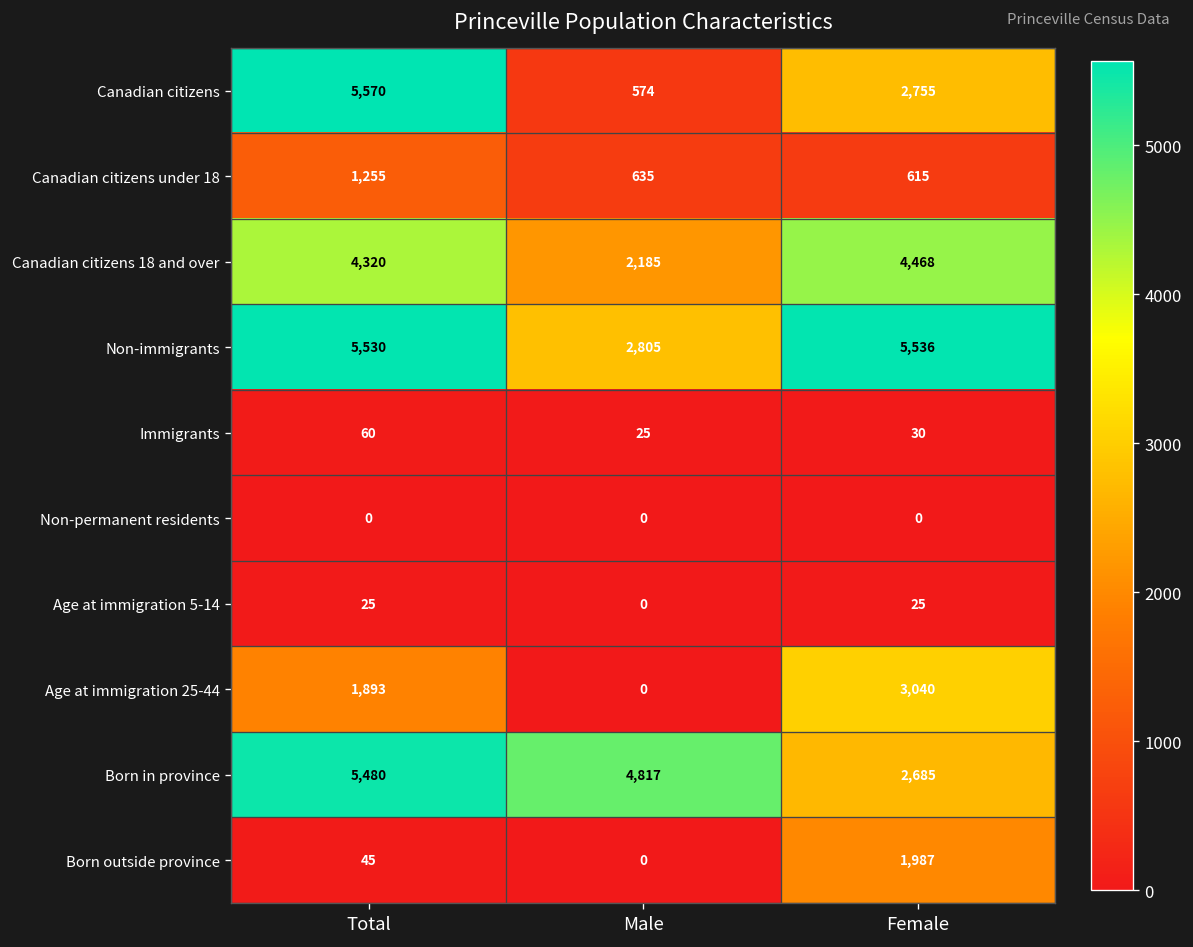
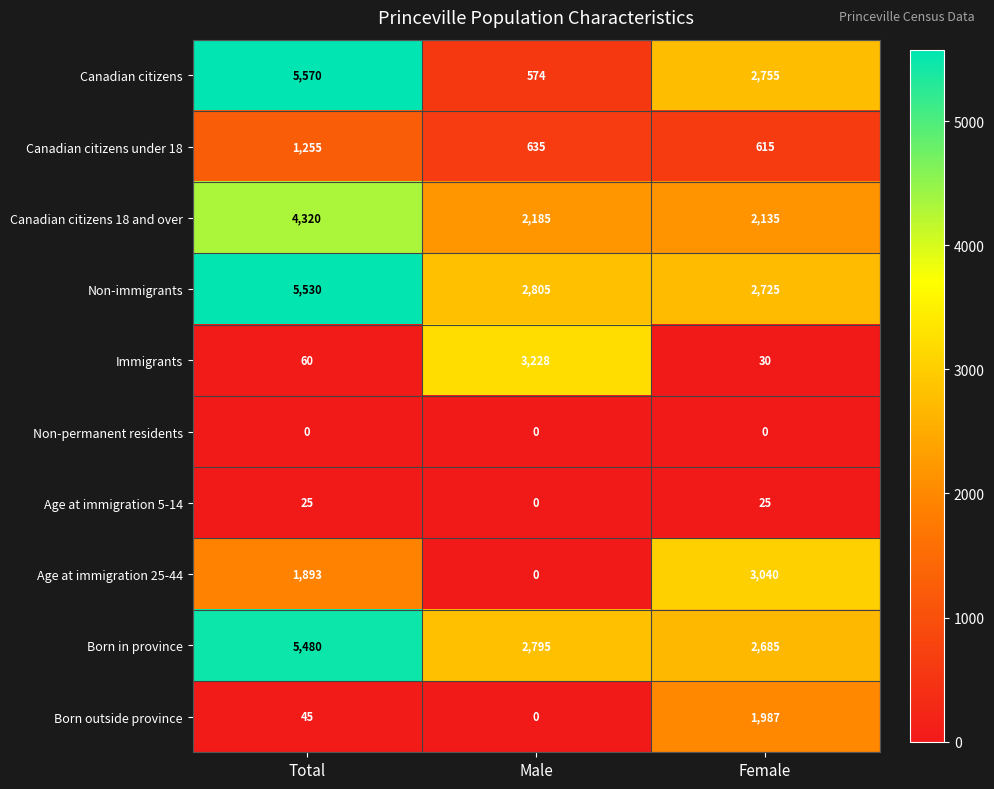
  {
    "Canadian citizens": {
      "Total": "5,570",
      "Male": "574",
      "Female": "2,755"
    },
    "Canadian citizens under 18": {
      "Total": "1,255",
      "Male": "635",
      "Female": "615"
    },
    "Canadian citizens 18 and over": {
      "Total": "4,320",
      "Male": "2,185",
-     "Female": "4,468"
+     "Female": "2,135"
    },
    "Non-immigrants": {
      "Total": "5,530",
      "Male": "2,805",
-     "Female": "5,536"
+     "Female": "2,725"
    },
    "Immigrants": {
      "Total": "60",
-     "Male": "25",
+     "Male": "3,228",
      "Female": "30"
    },
    "Non-permanent residents": {
      "Total": "0",
      "Male": "0",
      "Female": "0"
    },
    "Age at immigration 5-14": {
      "Total": "25",
      "Male": "0",
      "Female": "25"
    },
    "Age at immigration 25-44": {
      "Total": "1,893",
      "Male": "0",
      "Female": "3,040"
    },
    "Born in province": {
      "Total": "5,480",
-     "Male": "4,817",
+     "Male": "2,795",
      "Female": "2,685"
    },
    "Born outside province": {
      "Total": "45",
      "Male": "0",
      "Female": "1,987"
    }
  }
